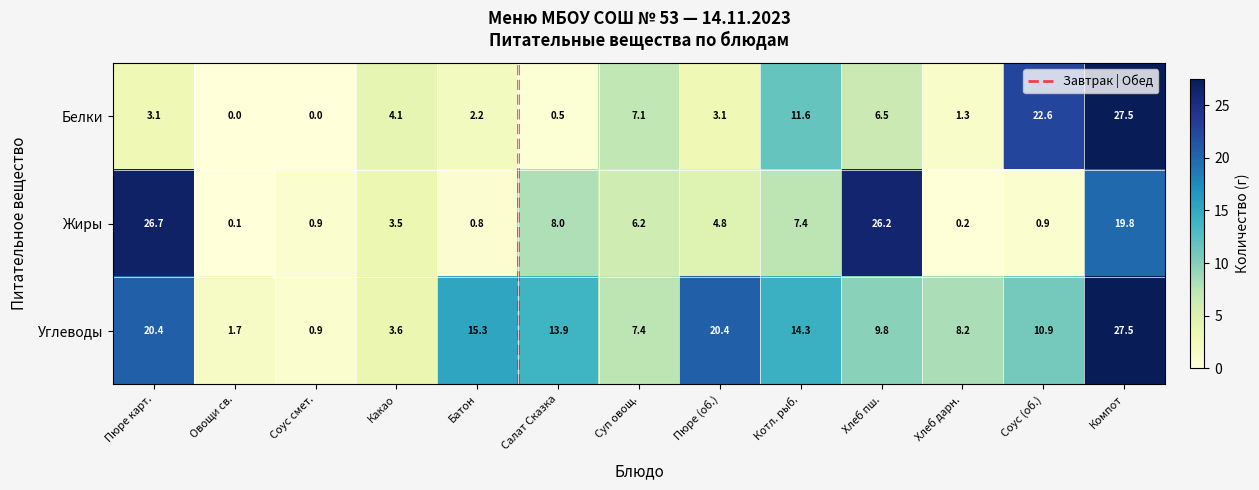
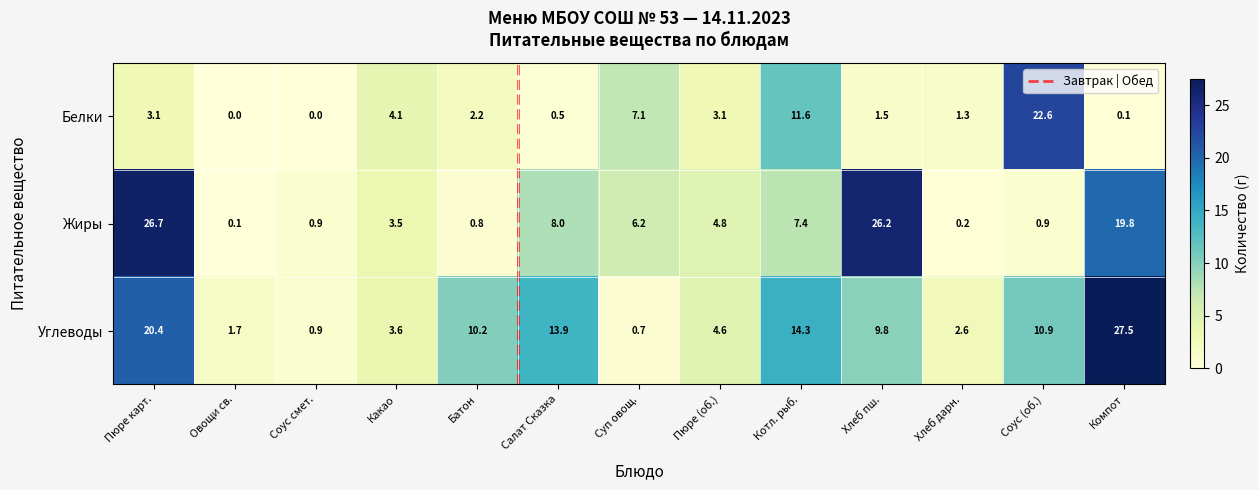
  {
    "Белки": {
      "Пюре карт.": 3.1,
      "Овощи св.": 0.0,
      "Соус смет.": 0.0,
      "Какао": 4.1,
      "Батон": 2.2,
      "Салат Сказка": 0.5,
      "Суп овощ.": 7.1,
      "Пюре (об.)": 3.1,
      "Котл. рыб.": 11.6,
-     "Хлеб пш.": 6.5,
+     "Хлеб пш.": 1.5,
      "Хлеб дарн.": 1.3,
      "Соус (об.)": 22.6,
-     "Компот": 27.5
+     "Компот": 0.1
    },
    "Жиры": {
      "Пюре карт.": 26.7,
      "Овощи св.": 0.1,
      "Соус смет.": 0.9,
      "Какао": 3.5,
      "Батон": 0.8,
      "Салат Сказка": 8.0,
      "Суп овощ.": 6.2,
      "Пюре (об.)": 4.8,
      "Котл. рыб.": 7.4,
      "Хлеб пш.": 26.2,
      "Хлеб дарн.": 0.2,
      "Соус (об.)": 0.9,
      "Компот": 19.8
    },
    "Углеводы": {
      "Пюре карт.": 20.4,
      "Овощи св.": 1.7,
      "Соус смет.": 0.9,
      "Какао": 3.6,
-     "Батон": 15.3,
+     "Батон": 10.2,
      "Салат Сказка": 13.9,
-     "Суп овощ.": 7.4,
-     "Пюре (об.)": 20.4,
+     "Суп овощ.": 0.7,
+     "Пюре (об.)": 4.6,
      "Котл. рыб.": 14.3,
      "Хлеб пш.": 9.8,
-     "Хлеб дарн.": 8.2,
+     "Хлеб дарн.": 2.6,
      "Соус (об.)": 10.9,
      "Компот": 27.5
    }
  }
